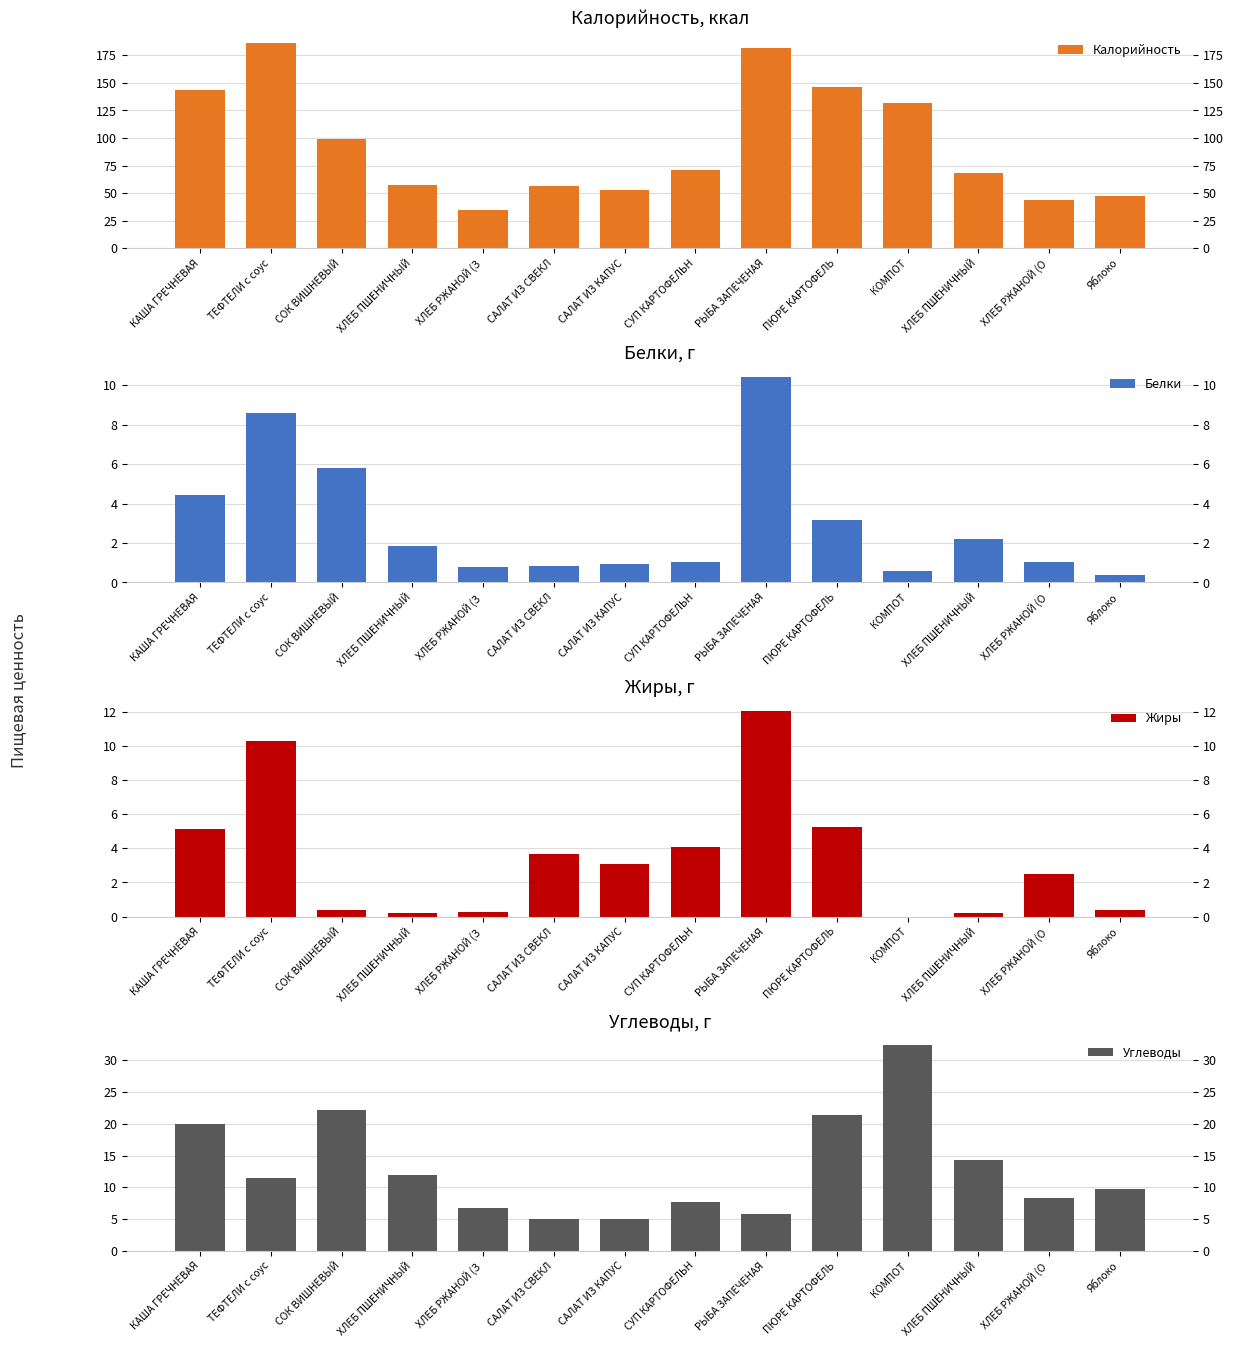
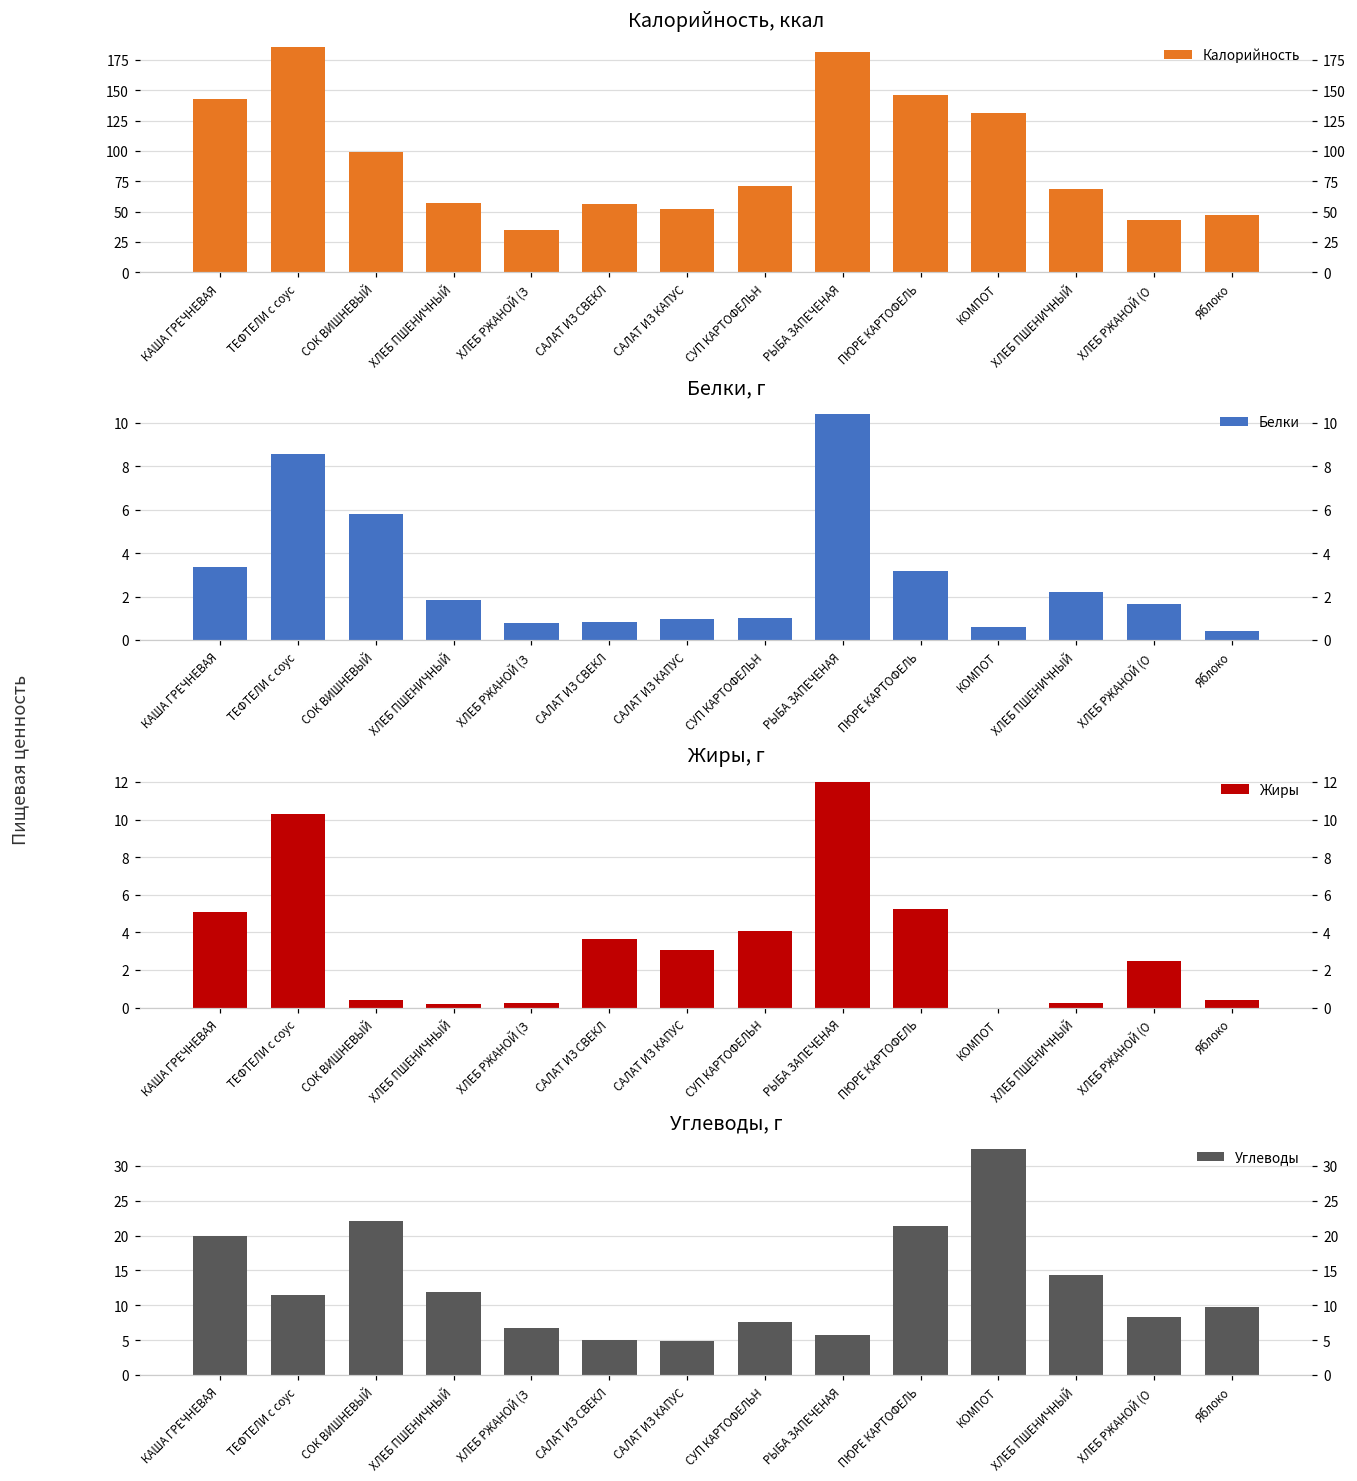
  {
    "Калорийность, ккал": {
      "КАША ГРЕЧНЕВАЯ": 143,
      "ТЕФТЕЛИ с соус": 186,
      "СОК ВИШНЕВЫЙ": 99,
      "ХЛЕБ РЖАНОЙ (З": 35,
      "САЛАТ ИЗ СВЕКЛ": 56,
      "САЛАТ ИЗ КАПУС": 53,
      "СУП КАРТОФЕЛЬН": 71,
      "РЫБА ЗАПЕЧЕНАЯ": 182,
      "ПЮРЕ КАРТОФЕЛЬ": 146,
      "КОМПОТ": 132,
      "ХЛЕБ РЖАНОЙ (О": 44,
      "Яблоко": 47
    },
    "Белки, г": {
-     "КАША ГРЕЧНЕВАЯ": 4.4,
+     "КАША ГРЕЧНЕВАЯ": 3.4,
      "ТЕФТЕЛИ с соус": 8.6,
      "СОК ВИШНЕВЫЙ": 5.8,
      "ХЛЕБ РЖАНОЙ (З": 0.8,
      "САЛАТ ИЗ СВЕКЛ": 0.9,
      "САЛАТ ИЗ КАПУС": 1.0,
      "СУП КАРТОФЕЛЬН": 1.0,
      "РЫБА ЗАПЕЧЕНАЯ": 10.4,
      "ПЮРЕ КАРТОФЕЛЬ": 3.2,
      "КОМПОТ": 0.6,
-     "ХЛЕБ РЖАНОЙ (О": 1.1,
+     "ХЛЕБ РЖАНОЙ (О": 1.7,
      "Яблоко": 0.4
    },
    "Жиры, г": {
      "КАША ГРЕЧНЕВАЯ": 5.1,
      "ТЕФТЕЛИ с соус": 10.3,
      "СОК ВИШНЕВЫЙ": 0.4,
      "ХЛЕБ РЖАНОЙ (З": 0.2,
      "САЛАТ ИЗ СВЕКЛ": 3.7,
      "САЛАТ ИЗ КАПУС": 3.1,
      "СУП КАРТОФЕЛЬН": 4.1,
      "РЫБА ЗАПЕЧЕНАЯ": 12.0,
      "ПЮРЕ КАРТОФЕЛЬ": 5.3,
      "КОМПОТ": 0.0,
      "ХЛЕБ РЖАНОЙ (О": 2.5,
      "Яблоко": 0.4
    },
    "Углеводы, г": {
      "КАША ГРЕЧНЕВАЯ": 20,
      "ТЕФТЕЛИ с соус": 12,
      "СОК ВИШНЕВЫЙ": 22,
      "ХЛЕБ РЖАНОЙ (З": 7,
      "САЛАТ ИЗ СВЕКЛ": 5,
      "САЛАТ ИЗ КАПУС": 5,
      "СУП КАРТОФЕЛЬН": 8,
      "РЫБА ЗАПЕЧЕНАЯ": 6,
      "ПЮРЕ КАРТОФЕЛЬ": 21,
      "КОМПОТ": 32,
      "ХЛЕБ РЖАНОЙ (О": 8,
      "Яблоко": 10
    }
  }
